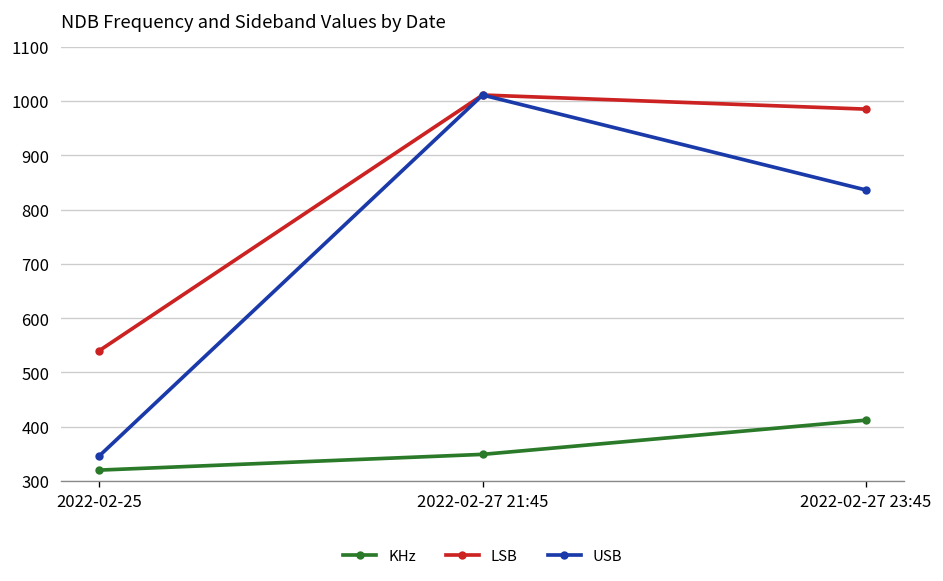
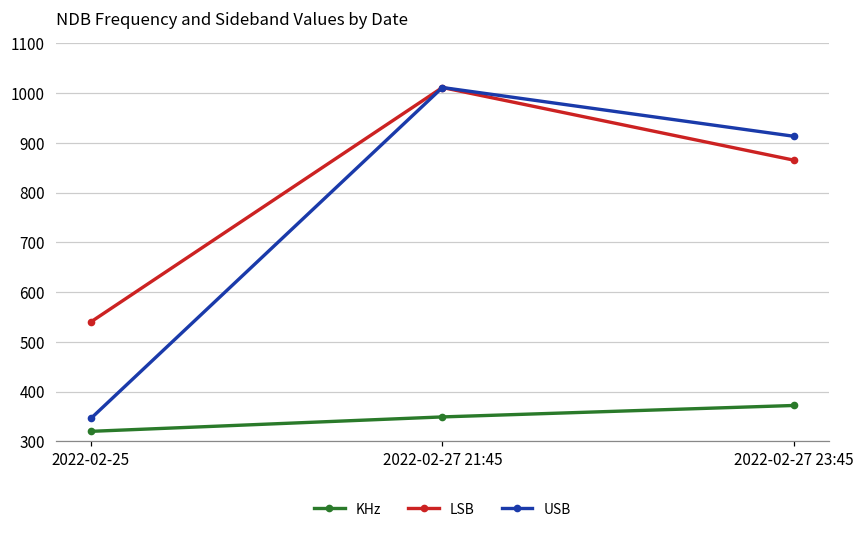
  {
    "KHz": {
      "2022-02-25": 320,
      "2022-02-27 21:45": 350,
-     "2022-02-27 23:45": 410
+     "2022-02-27 23:45": 370
    },
    "LSB": {
      "2022-02-25": 540,
-     "2022-02-27 23:45": 990
+     "2022-02-27 23:45": 870
    },
    "USB": {
      "2022-02-25": 350,
-     "2022-02-27 23:45": 840
+     "2022-02-27 23:45": 910
    }
  }
